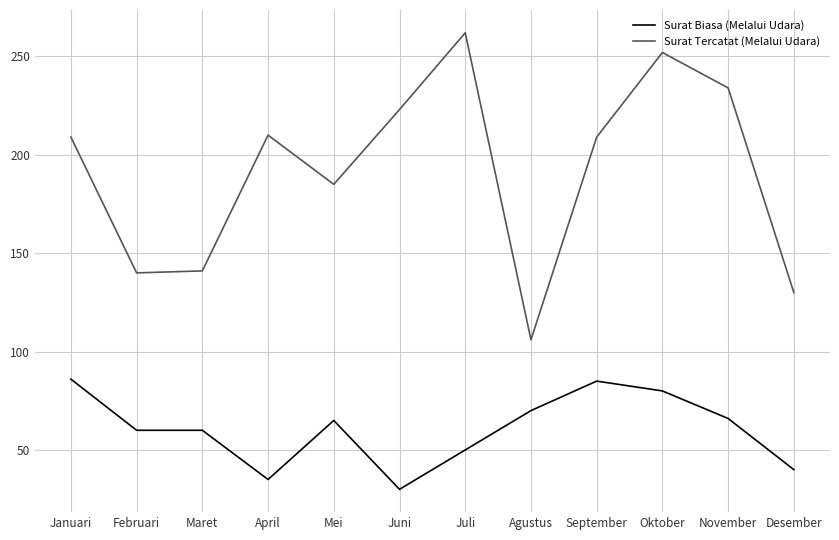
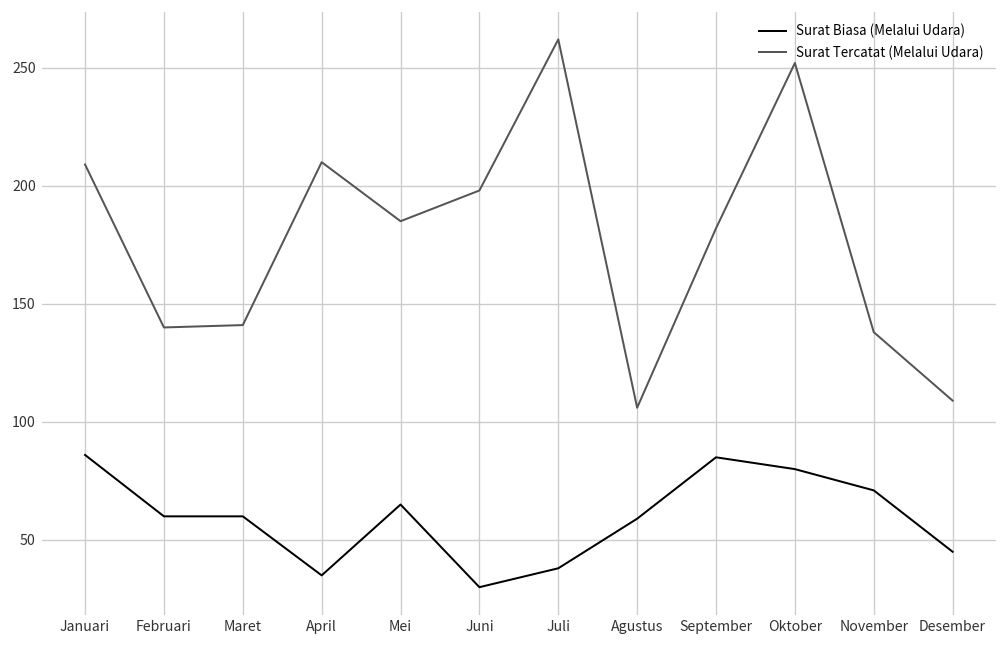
  {
    "Surat Biasa (Melalui Udara)": {
      "Januari": 86,
      "Februari": 60,
      "Maret": 60,
      "April": 35,
      "Mei": 65,
      "Juni": 30,
-     "Juli": 50,
-     "Agustus": 70,
+     "Juli": 38,
+     "Agustus": 59,
      "September": 85,
      "Oktober": 80,
-     "November": 66,
-     "Desember": 40
+     "November": 71,
+     "Desember": 45
    },
    "Surat Tercatat (Melalui Udara)": {
      "Januari": 209,
      "Februari": 140,
      "Maret": 141,
      "April": 210,
      "Mei": 185,
-     "Juni": 223,
+     "Juni": 198,
      "Juli": 262,
      "Agustus": 106,
-     "September": 209,
+     "September": 182,
      "Oktober": 252,
-     "November": 234,
-     "Desember": 130
+     "November": 138,
+     "Desember": 109
    }
  }
